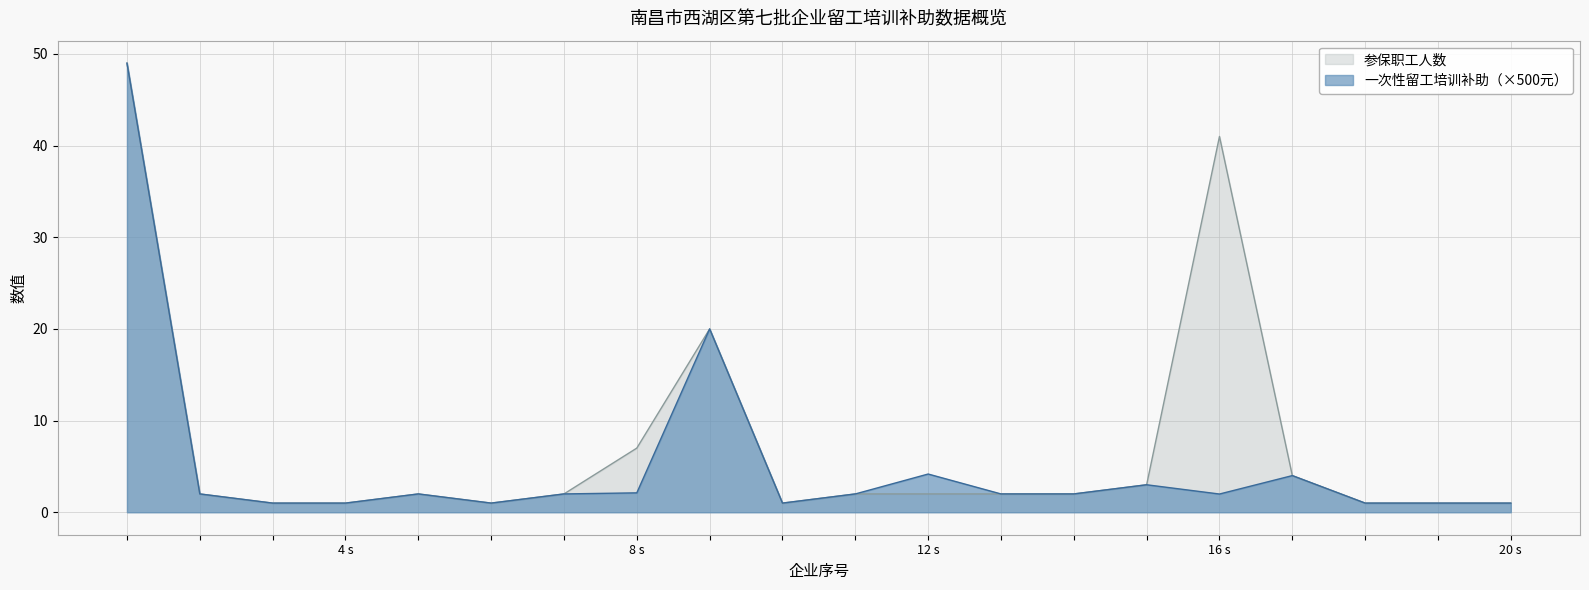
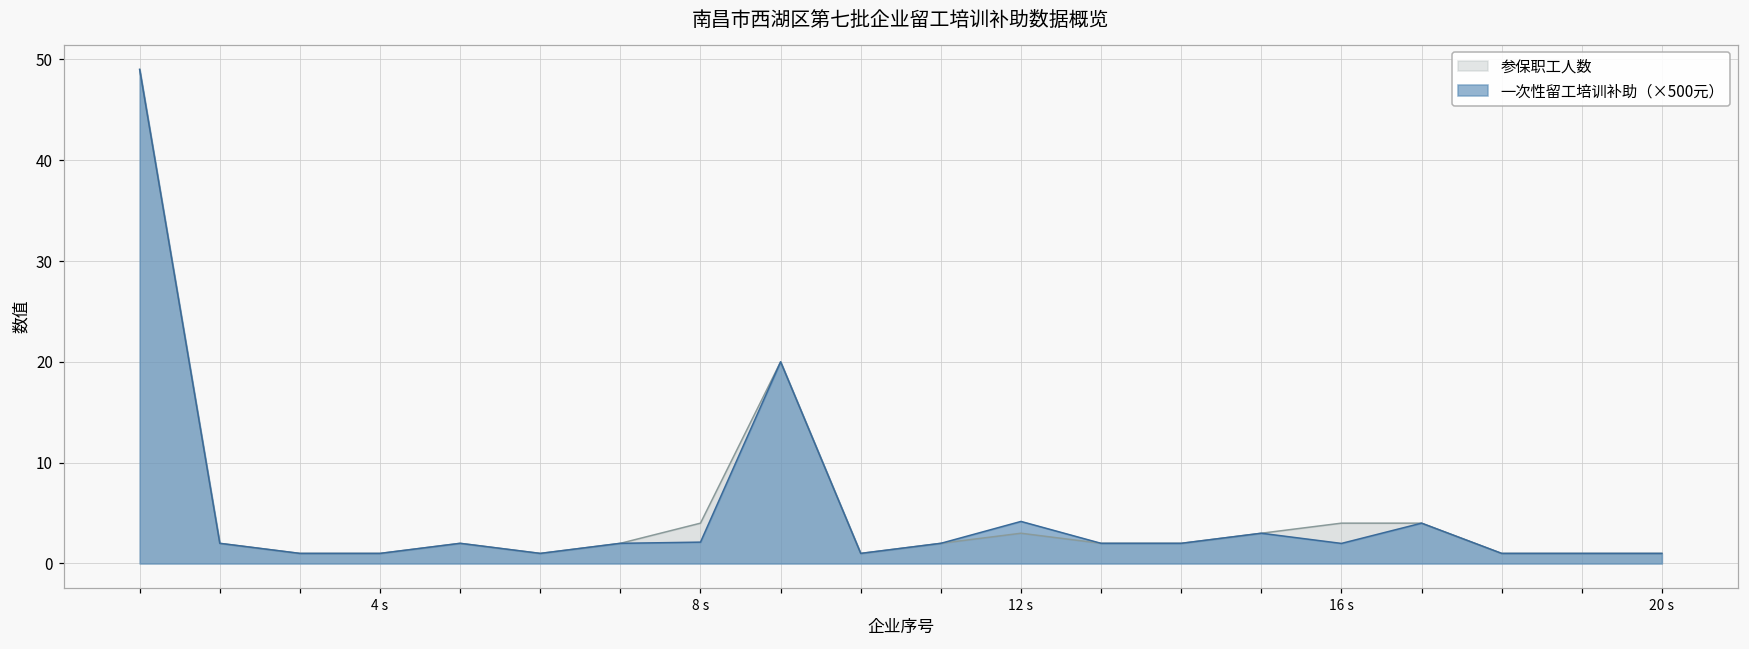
  {
    "参保职工人数": {
-     "8 s": 7,
-     "12 s": 2,
-     "16 s": 41
+     "8 s": 4,
+     "12 s": 3,
+     "16 s": 4
    },
    "一次性留工培训补助（×500元）": {
      "8 s": 2,
      "12 s": 4,
      "16 s": 2
    }
  }
